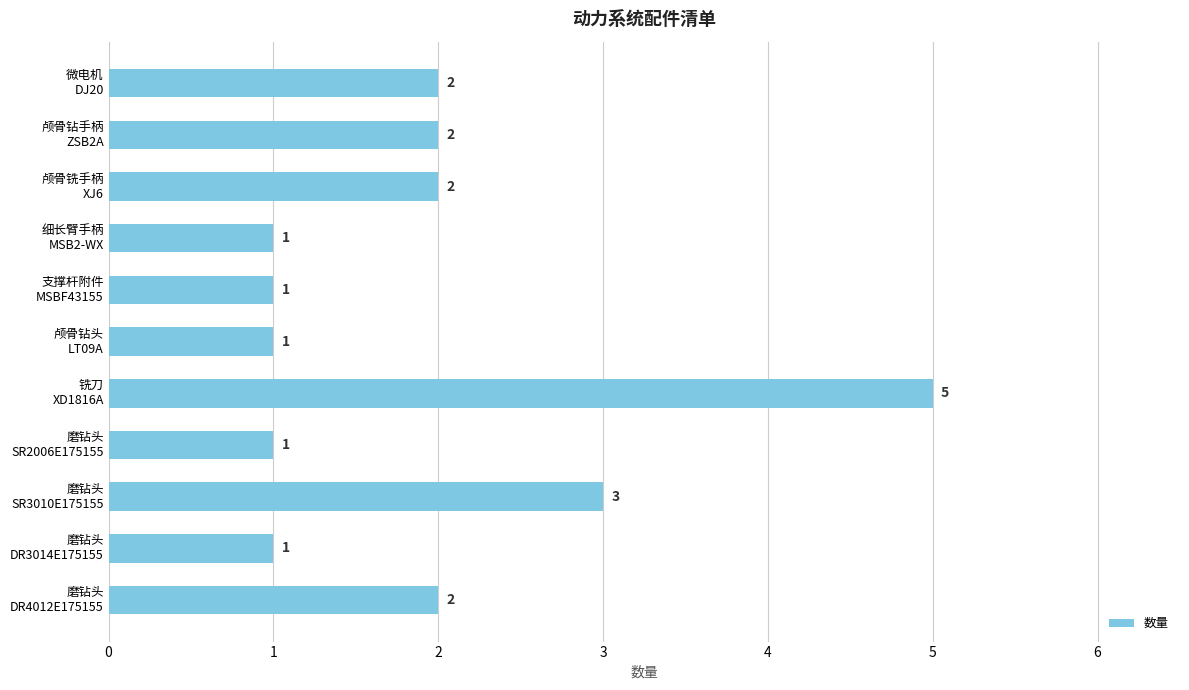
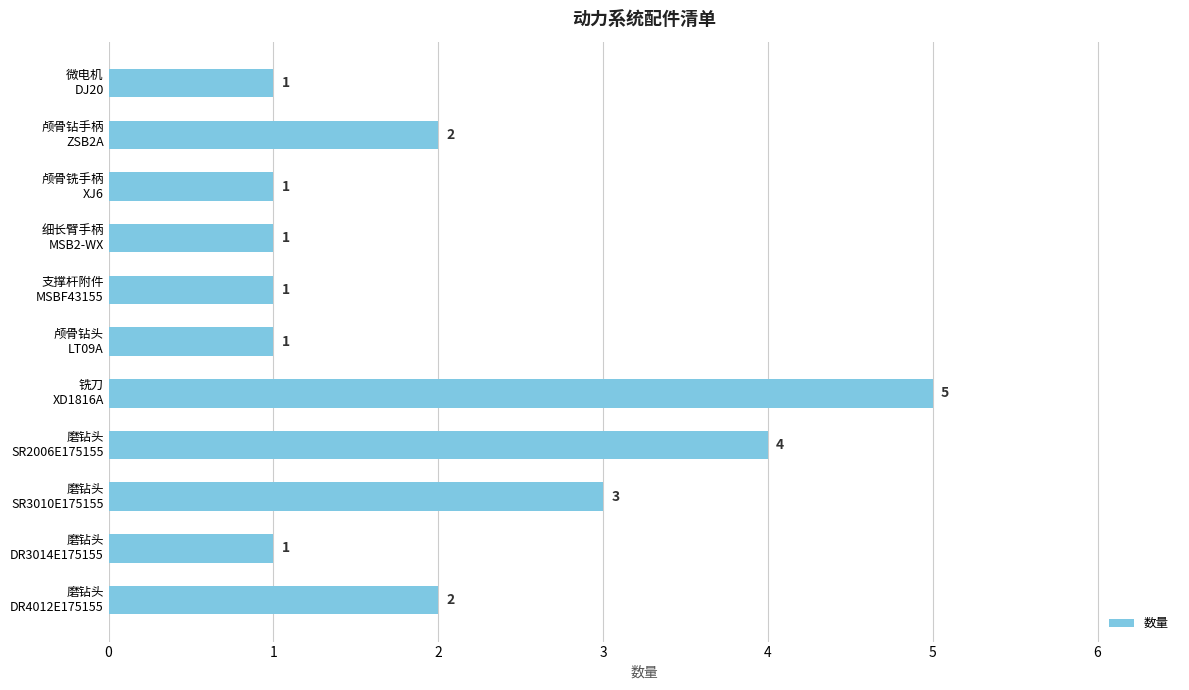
  {
-   "微电机 DJ20": 2,
+   "微电机 DJ20": 1,
    "颅骨钻手柄 ZSB2A": 2,
-   "颅骨铣手柄 XJ6": 2,
+   "颅骨铣手柄 XJ6": 1,
    "细长臂手柄 MSB2-WX": 1,
    "支撑杆附件 MSBF43155": 1,
    "颅骨钻头 LT09A": 1,
    "铣刀 XD1816A": 5,
-   "磨钻头 SR2006E175155": 1,
+   "磨钻头 SR2006E175155": 4,
    "磨钻头 SR3010E175155": 3,
    "磨钻头 DR3014E175155": 1,
    "磨钻头 DR4012E175155": 2
  }
